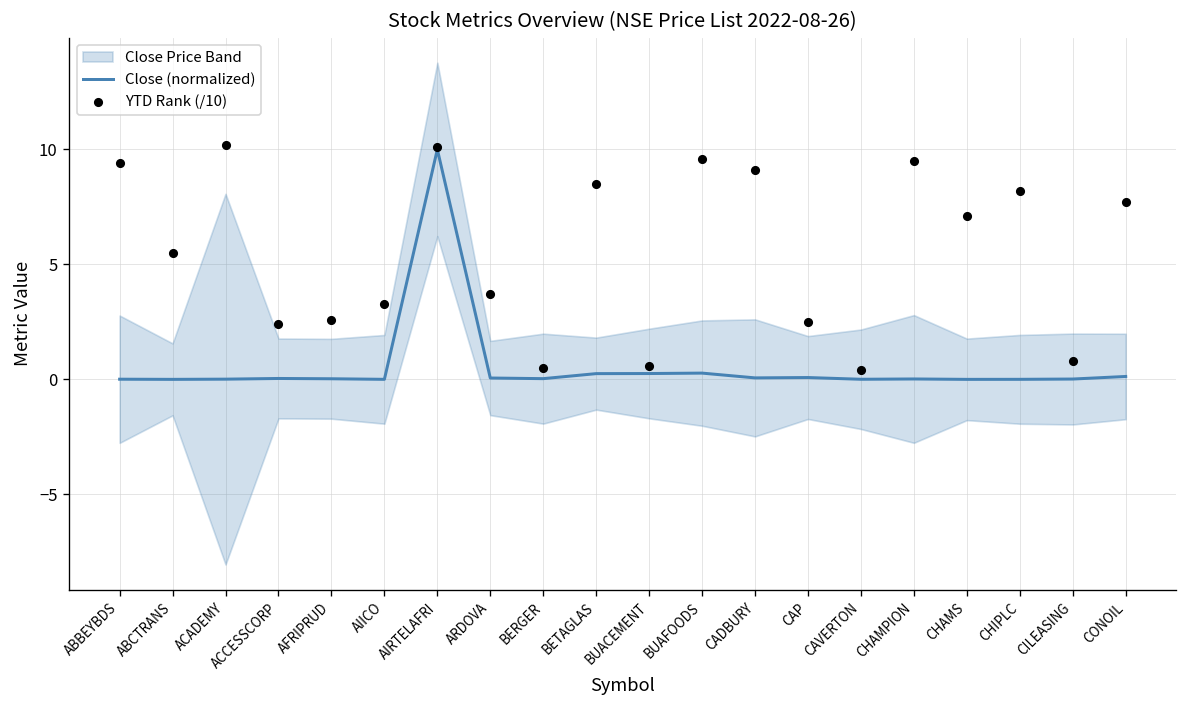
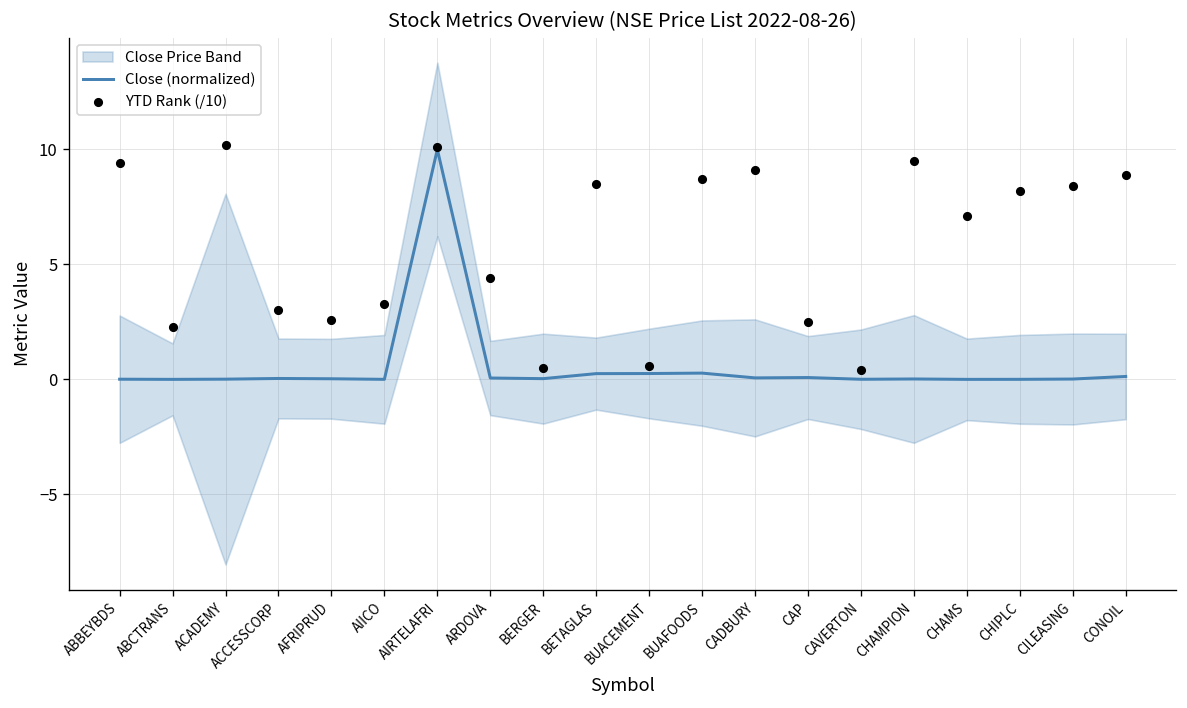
  {
    "YTD Rank (/10)": {
-     "ABCTRANS": 5.5,
-     "ACCESSCORP": 2.4,
-     "ARDOVA": 3.7,
-     "BUAFOODS": 9.6,
-     "CILEASING": 0.8,
-     "CONOIL": 7.7
+     "ABCTRANS": 2.3,
+     "ACCESSCORP": 3.0,
+     "ARDOVA": 4.4,
+     "BUAFOODS": 8.7,
+     "CILEASING": 8.4,
+     "CONOIL": 8.9
    }
  }
